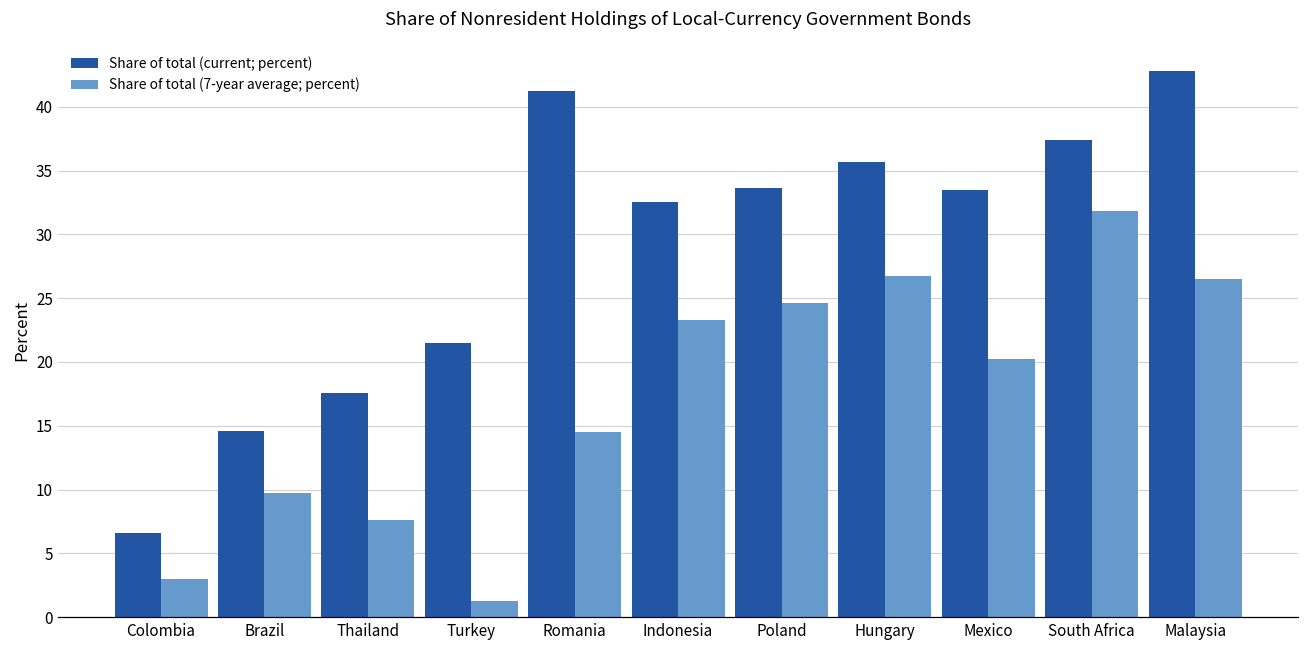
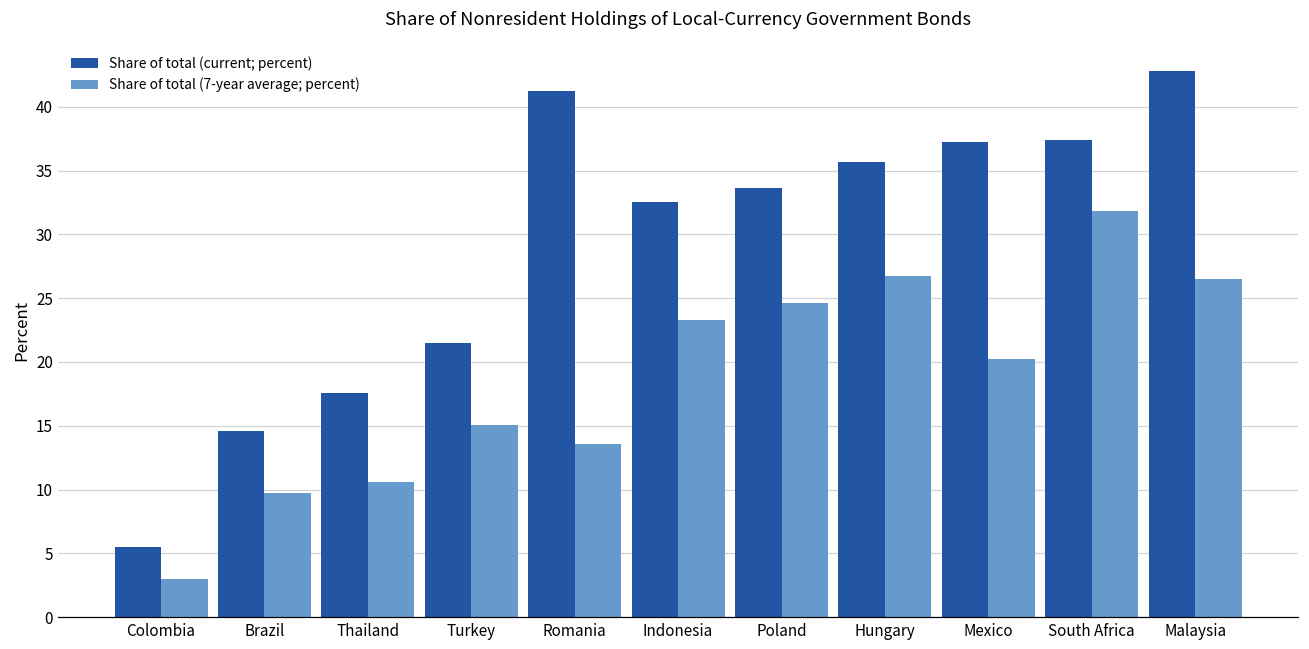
  {
    "Share of total (current; percent)": {
-     "Colombia": 6.6,
+     "Colombia": 5.5,
      "Brazil": 14.6,
      "Thailand": 17.6,
      "Turkey": 21.5,
      "Romania": 41.2,
      "Indonesia": 32.5,
      "Poland": 33.6,
      "Hungary": 35.7,
-     "Mexico": 33.5,
+     "Mexico": 37.2,
      "South Africa": 37.4,
      "Malaysia": 42.8
    },
    "Share of total (7-year average; percent)": {
      "Colombia": 3.0,
      "Brazil": 9.7,
-     "Thailand": 7.6,
-     "Turkey": 1.3,
-     "Romania": 14.5,
+     "Thailand": 10.6,
+     "Turkey": 15.1,
+     "Romania": 13.6,
      "Indonesia": 23.3,
      "Poland": 24.6,
      "Hungary": 26.7,
      "Mexico": 20.2,
      "South Africa": 31.8,
      "Malaysia": 26.5
    }
  }
